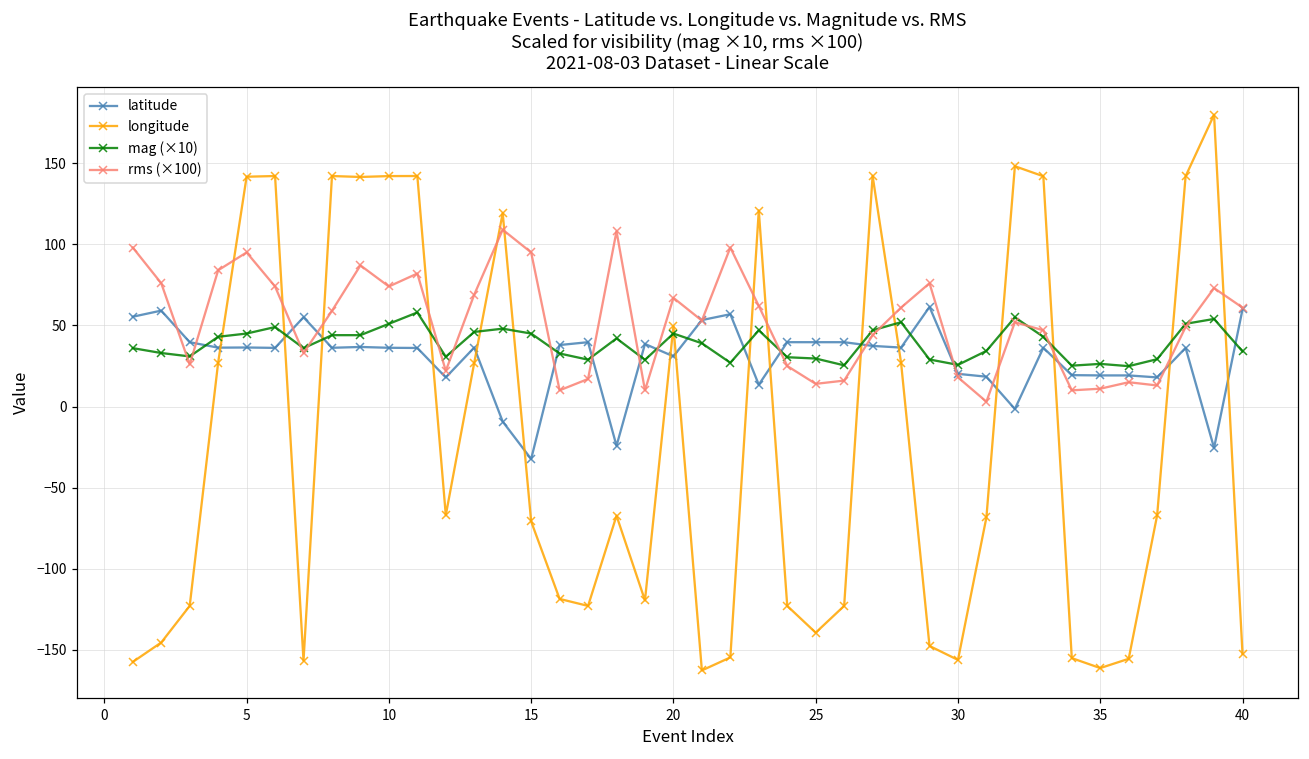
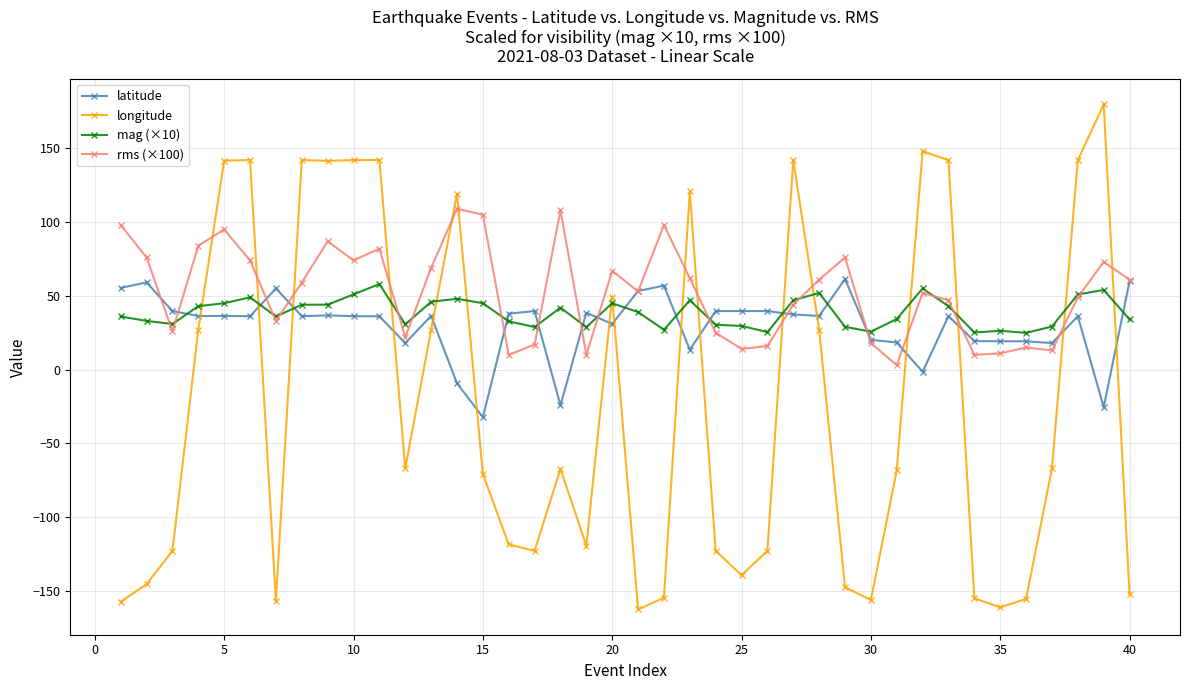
  {
    "latitude": {
      "5": 36,
      "10": 36,
      "15": -32,
      "20": 31,
      "25": 40,
      "30": 20,
      "35": 19
    },
    "longitude": {
      "5": 142,
      "10": 142,
      "15": -71,
      "20": 50,
      "25": -139,
      "30": -156,
      "35": -161,
      "40": -152
    },
    "mag (×10)": {
      "5": 45,
      "10": 51,
      "15": 45,
      "20": 45,
      "25": 30,
      "30": 26,
      "35": 26,
      "40": 34
    },
    "rms (×100)": {
      "5": 95,
      "10": 74,
-     "15": 95,
+     "15": 105,
      "20": 67,
      "25": 14,
      "30": 18,
      "35": 11
    }
  }
